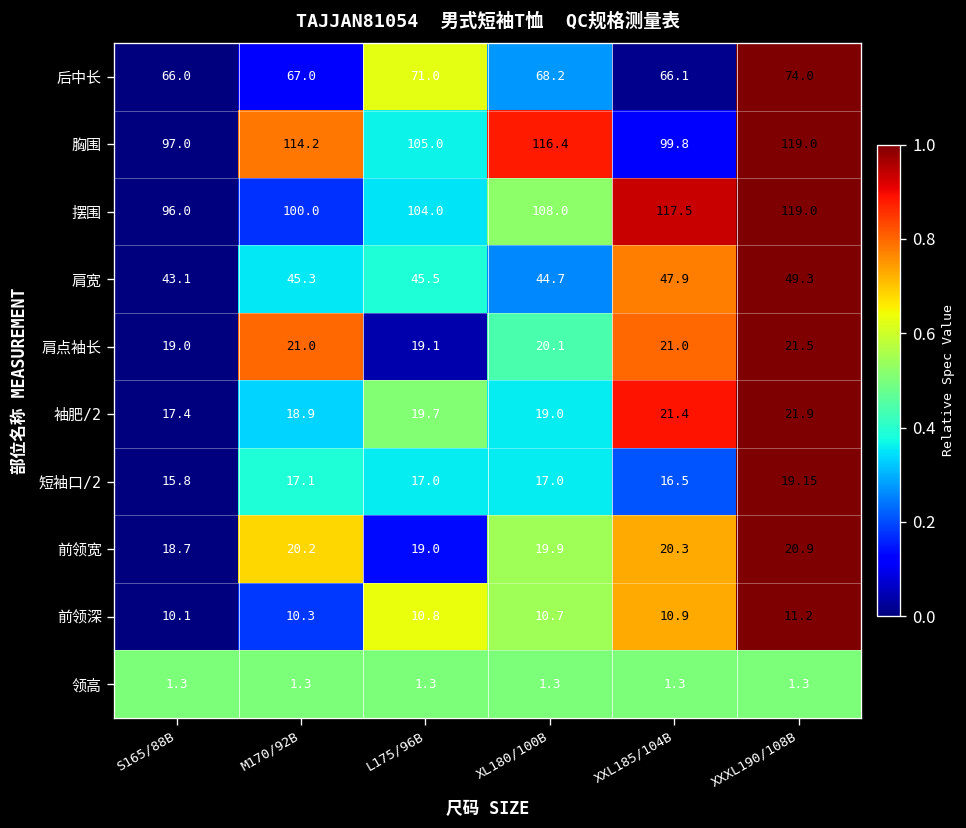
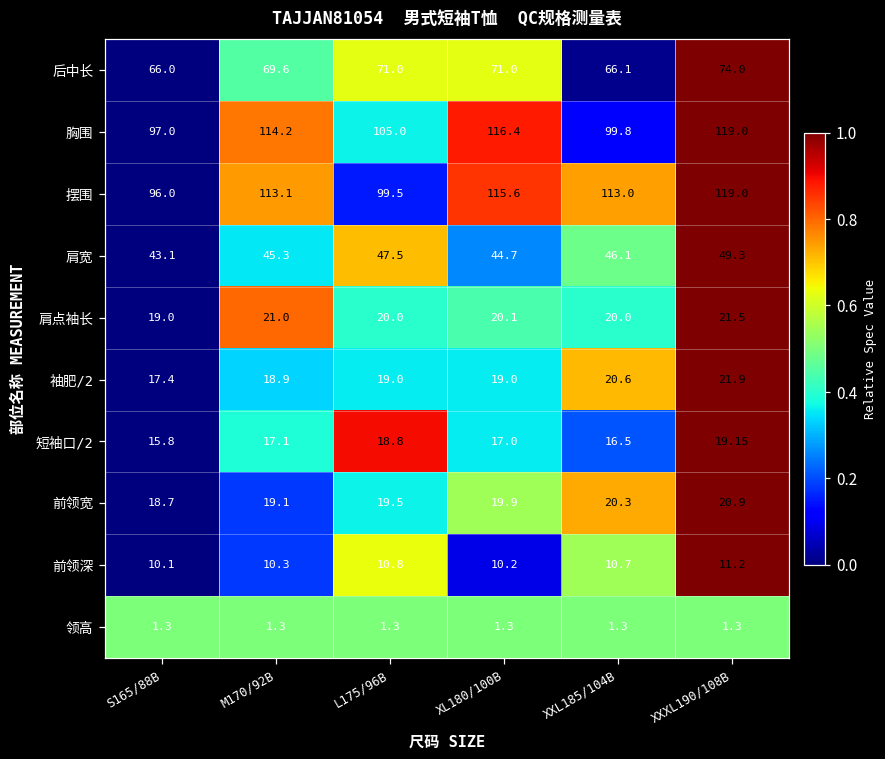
  {
    "后中长": {
      "S165/88B": 66.0,
-     "M170/92B": 67.0,
+     "M170/92B": 69.6,
      "L175/96B": 71.0,
-     "XL180/100B": 68.2,
+     "XL180/100B": 71.0,
      "XXL185/104B": 66.1,
      "XXXL190/108B": 74.0
    },
    "胸围": {
      "S165/88B": 97.0,
      "M170/92B": 114.2,
      "L175/96B": 105.0,
      "XL180/100B": 116.4,
      "XXL185/104B": 99.8,
      "XXXL190/108B": 119.0
    },
    "摆围": {
      "S165/88B": 96.0,
-     "M170/92B": 100.0,
-     "L175/96B": 104.0,
-     "XL180/100B": 108.0,
-     "XXL185/104B": 117.5,
+     "M170/92B": 113.1,
+     "L175/96B": 99.5,
+     "XL180/100B": 115.6,
+     "XXL185/104B": 113.0,
      "XXXL190/108B": 119.0
    },
    "肩宽": {
      "S165/88B": 43.1,
      "M170/92B": 45.3,
-     "L175/96B": 45.5,
+     "L175/96B": 47.5,
      "XL180/100B": 44.7,
-     "XXL185/104B": 47.9,
+     "XXL185/104B": 46.1,
      "XXXL190/108B": 49.3
    },
    "肩点袖长": {
      "S165/88B": 19.0,
      "M170/92B": 21.0,
-     "L175/96B": 19.1,
+     "L175/96B": 20.0,
      "XL180/100B": 20.1,
-     "XXL185/104B": 21.0,
+     "XXL185/104B": 20.0,
      "XXXL190/108B": 21.5
    },
    "袖肥/2": {
      "S165/88B": 17.4,
      "M170/92B": 18.9,
-     "L175/96B": 19.7,
+     "L175/96B": 19.0,
      "XL180/100B": 19.0,
-     "XXL185/104B": 21.4,
+     "XXL185/104B": 20.6,
      "XXXL190/108B": 21.9
    },
    "短袖口/2": {
      "S165/88B": 15.8,
      "M170/92B": 17.1,
-     "L175/96B": 17.0,
+     "L175/96B": 18.8,
      "XL180/100B": 17.0,
      "XXL185/104B": 16.5,
      "XXXL190/108B": 19.15
    },
    "前领宽": {
      "S165/88B": 18.7,
-     "M170/92B": 20.2,
-     "L175/96B": 19.0,
+     "M170/92B": 19.1,
+     "L175/96B": 19.5,
      "XL180/100B": 19.9,
      "XXL185/104B": 20.3,
      "XXXL190/108B": 20.9
    },
    "前领深": {
      "S165/88B": 10.1,
      "M170/92B": 10.3,
      "L175/96B": 10.8,
-     "XL180/100B": 10.7,
-     "XXL185/104B": 10.9,
+     "XL180/100B": 10.2,
+     "XXL185/104B": 10.7,
      "XXXL190/108B": 11.2
    },
    "领高": {
      "S165/88B": 1.3,
      "M170/92B": 1.3,
      "L175/96B": 1.3,
      "XL180/100B": 1.3,
      "XXL185/104B": 1.3,
      "XXXL190/108B": 1.3
    }
  }
